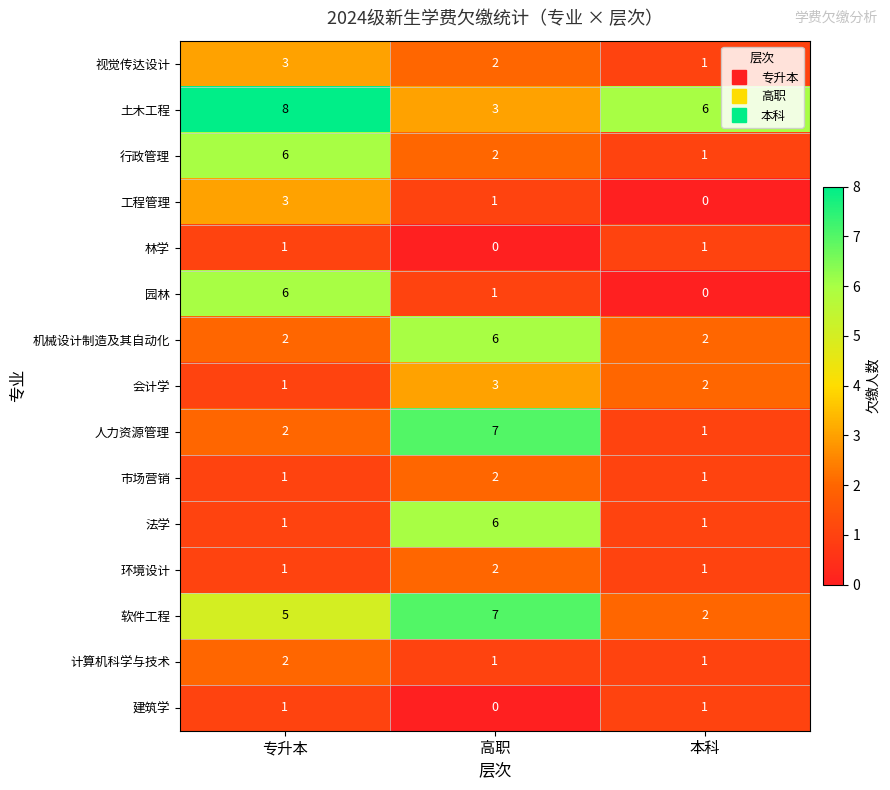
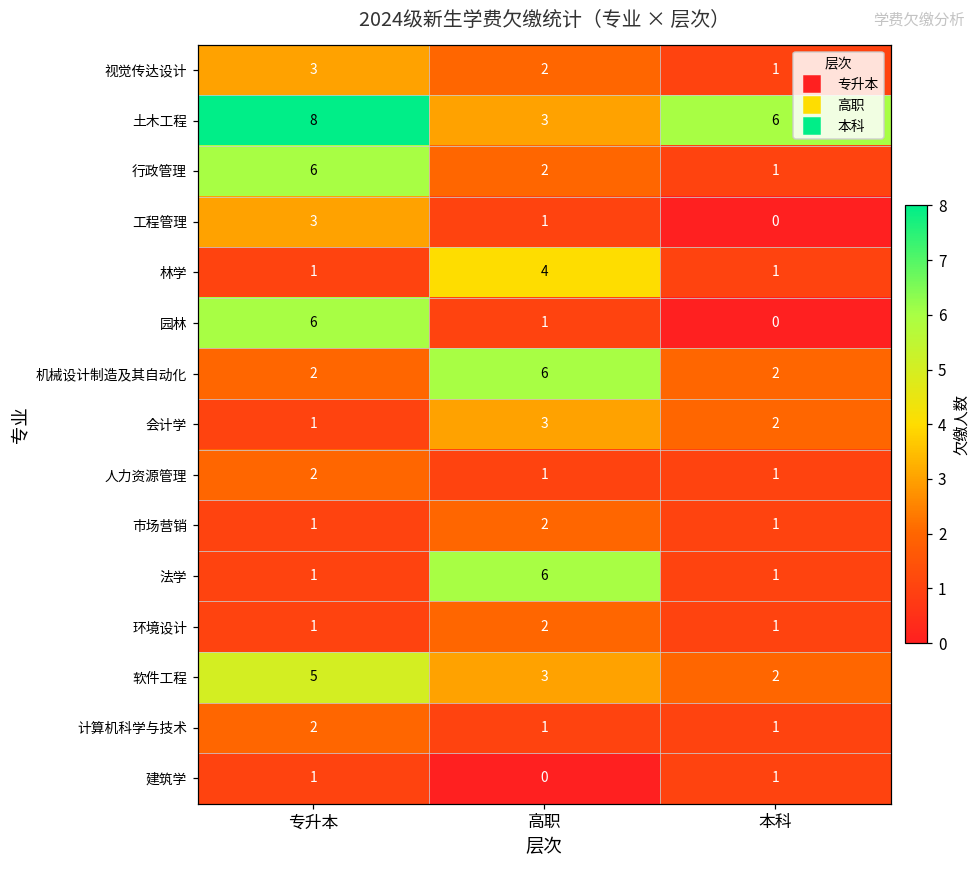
  {
    "视觉传达设计": {
      "专升本": 3,
      "高职": 2,
      "本科": 1
    },
    "土木工程": {
      "专升本": 8,
      "高职": 3,
      "本科": 6
    },
    "行政管理": {
      "专升本": 6,
      "高职": 2,
      "本科": 1
    },
    "工程管理": {
      "专升本": 3,
      "高职": 1,
      "本科": 0
    },
    "林学": {
      "专升本": 1,
-     "高职": 0,
+     "高职": 4,
      "本科": 1
    },
    "园林": {
      "专升本": 6,
      "高职": 1,
      "本科": 0
    },
    "机械设计制造及其自动化": {
      "专升本": 2,
      "高职": 6,
      "本科": 2
    },
    "会计学": {
      "专升本": 1,
      "高职": 3,
      "本科": 2
    },
    "人力资源管理": {
      "专升本": 2,
-     "高职": 7,
+     "高职": 1,
      "本科": 1
    },
    "市场营销": {
      "专升本": 1,
      "高职": 2,
      "本科": 1
    },
    "法学": {
      "专升本": 1,
      "高职": 6,
      "本科": 1
    },
    "环境设计": {
      "专升本": 1,
      "高职": 2,
      "本科": 1
    },
    "软件工程": {
      "专升本": 5,
-     "高职": 7,
+     "高职": 3,
      "本科": 2
    },
    "计算机科学与技术": {
      "专升本": 2,
      "高职": 1,
      "本科": 1
    },
    "建筑学": {
      "专升本": 1,
      "高职": 0,
      "本科": 1
    }
  }
